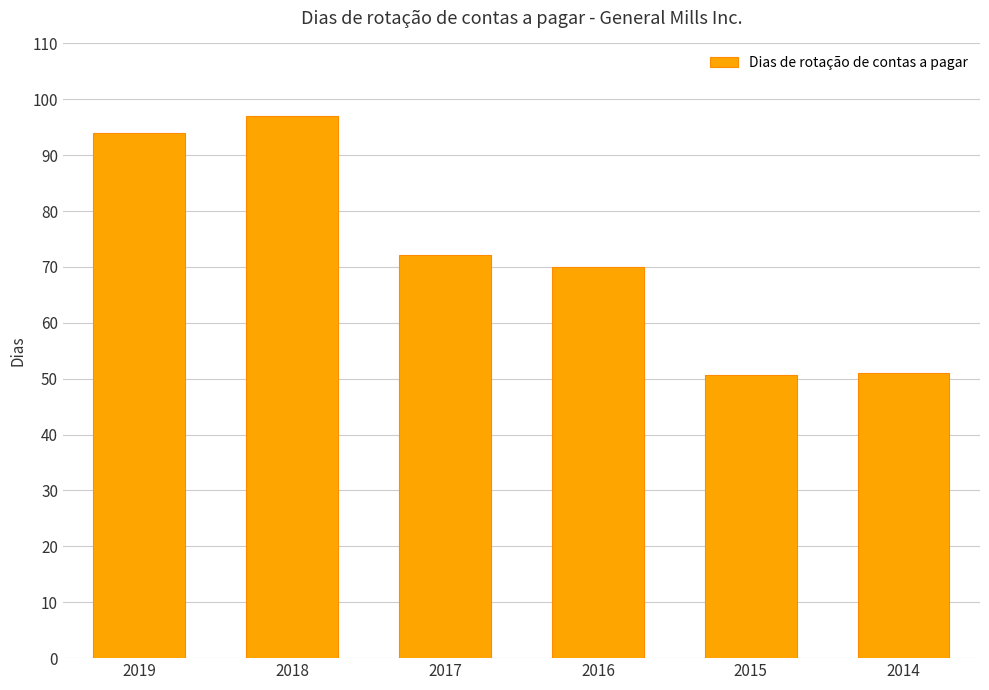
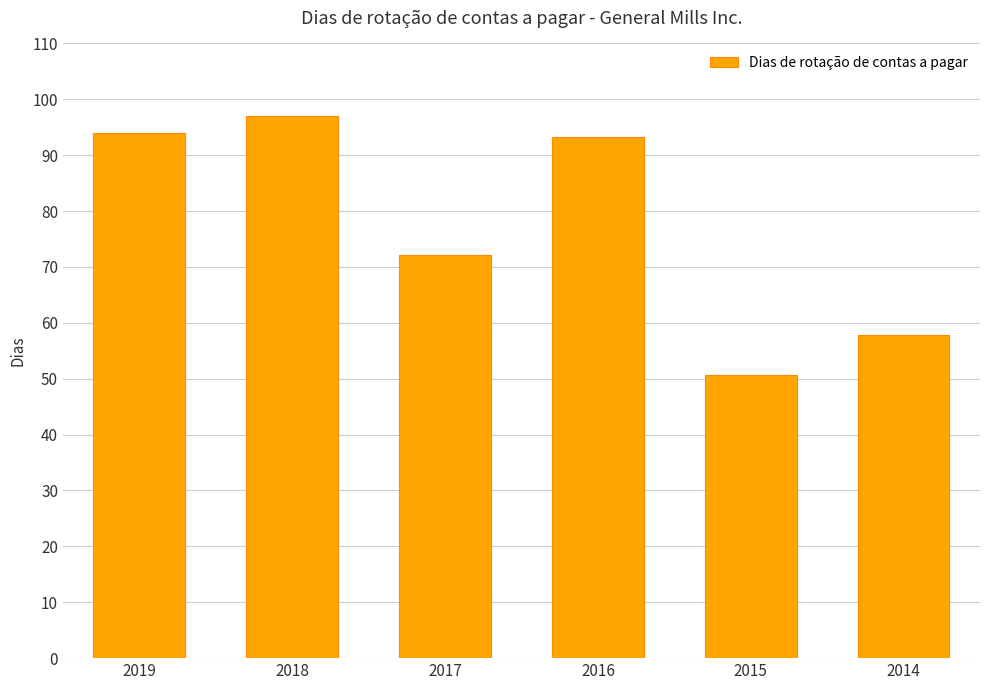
  {
    "2019": 94,
    "2018": 97,
    "2017": 72,
-   "2016": 70,
+   "2016": 93,
    "2015": 51,
-   "2014": 51
+   "2014": 58
  }
